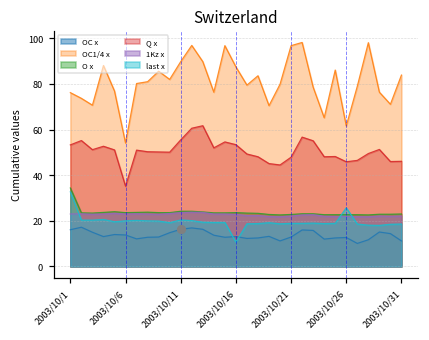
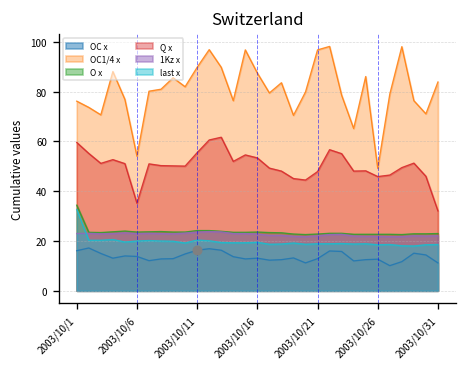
  {
    "OC x": {
      "2003/10/1": 16,
      "2003/10/6": 14,
      "2003/10/16": 13,
      "2003/10/21": 13,
      "2003/10/26": 13,
      "2003/10/31": 11
    },
    "OC1/4 x": {
      "2003/10/1": 76,
      "2003/10/6": 54,
      "2003/10/11": 90,
      "2003/10/16": 88,
      "2003/10/21": 97,
-     "2003/10/26": 62,
+     "2003/10/26": 49,
      "2003/10/31": 84
    },
    "O x": {
      "2003/10/1": 34
    },
    "Q x": {
-     "2003/10/1": 53,
+     "2003/10/1": 60,
      "2003/10/6": 35,
      "2003/10/11": 56,
      "2003/10/16": 53,
      "2003/10/21": 48,
      "2003/10/26": 46,
-     "2003/10/31": 46
+     "2003/10/31": 32
    },
    "1Kz x": {
      "2003/10/1": 23
    },
    "last x": {
      "2003/10/1": 33,
      "2003/10/6": 20,
      "2003/10/11": 20,
-     "2003/10/16": 11,
+     "2003/10/16": 20,
      "2003/10/21": 19,
-     "2003/10/26": 26,
+     "2003/10/26": 19,
      "2003/10/31": 19
    }
  }
